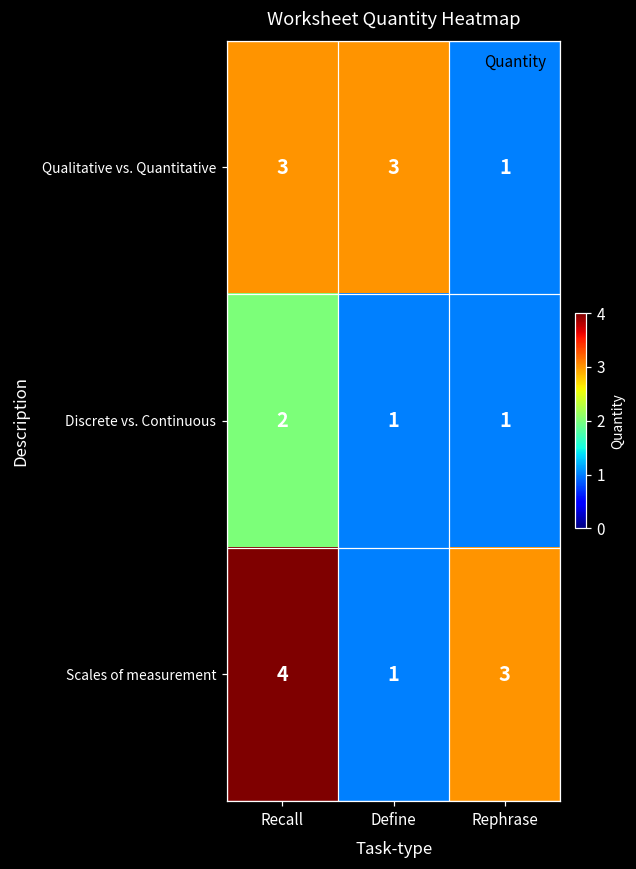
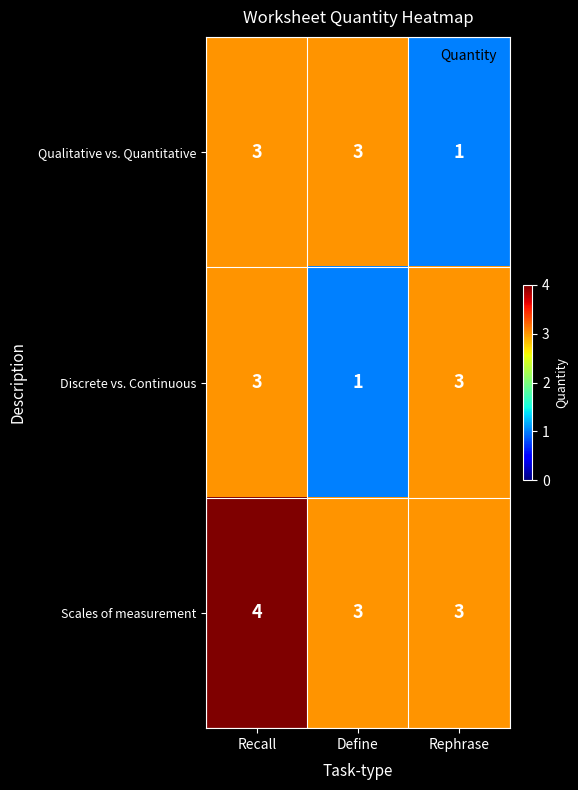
  {
    "Qualitative vs. Quantitative": {
      "Recall": 3,
      "Define": 3,
      "Rephrase": 1
    },
    "Discrete vs. Continuous": {
-     "Recall": 2,
+     "Recall": 3,
      "Define": 1,
-     "Rephrase": 1
+     "Rephrase": 3
    },
    "Scales of measurement": {
      "Recall": 4,
-     "Define": 1,
+     "Define": 3,
      "Rephrase": 3
    }
  }
